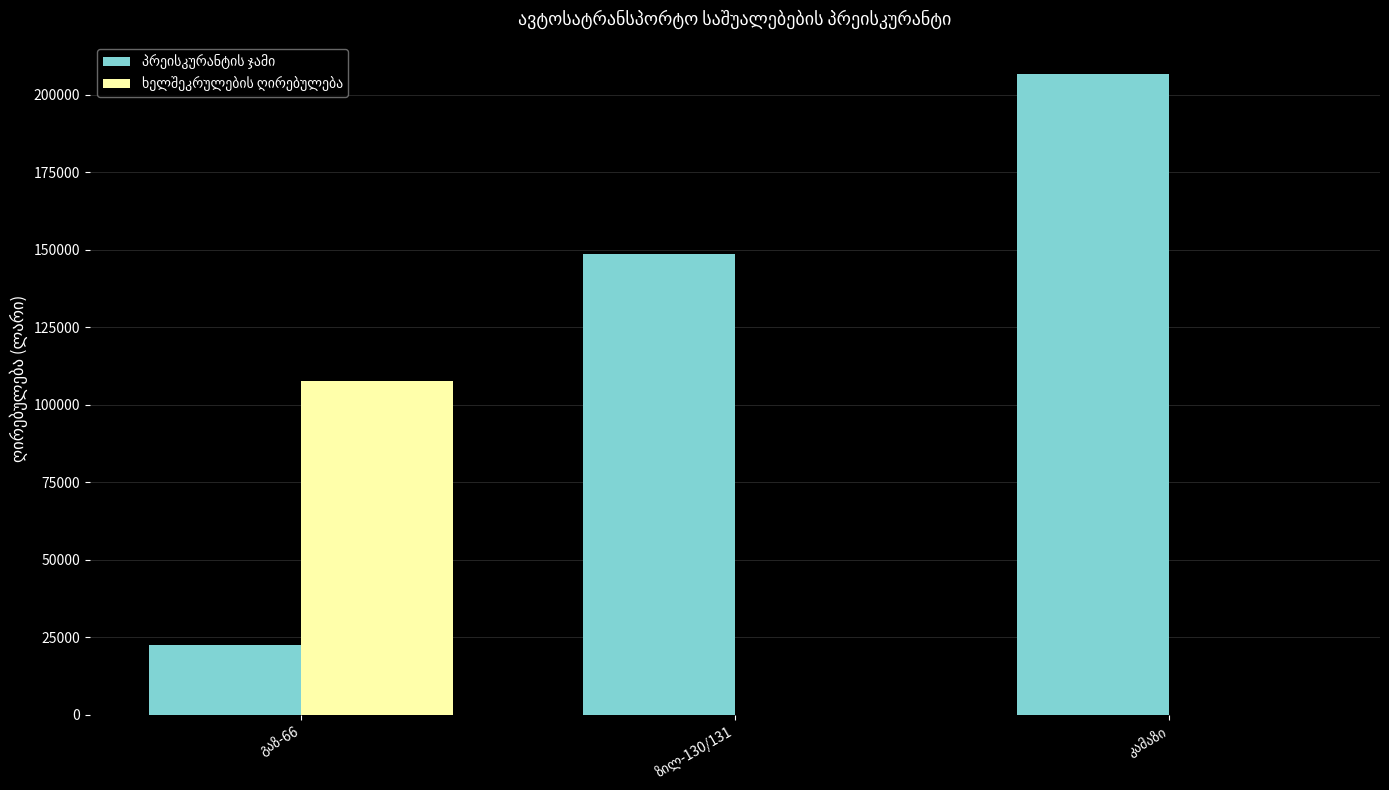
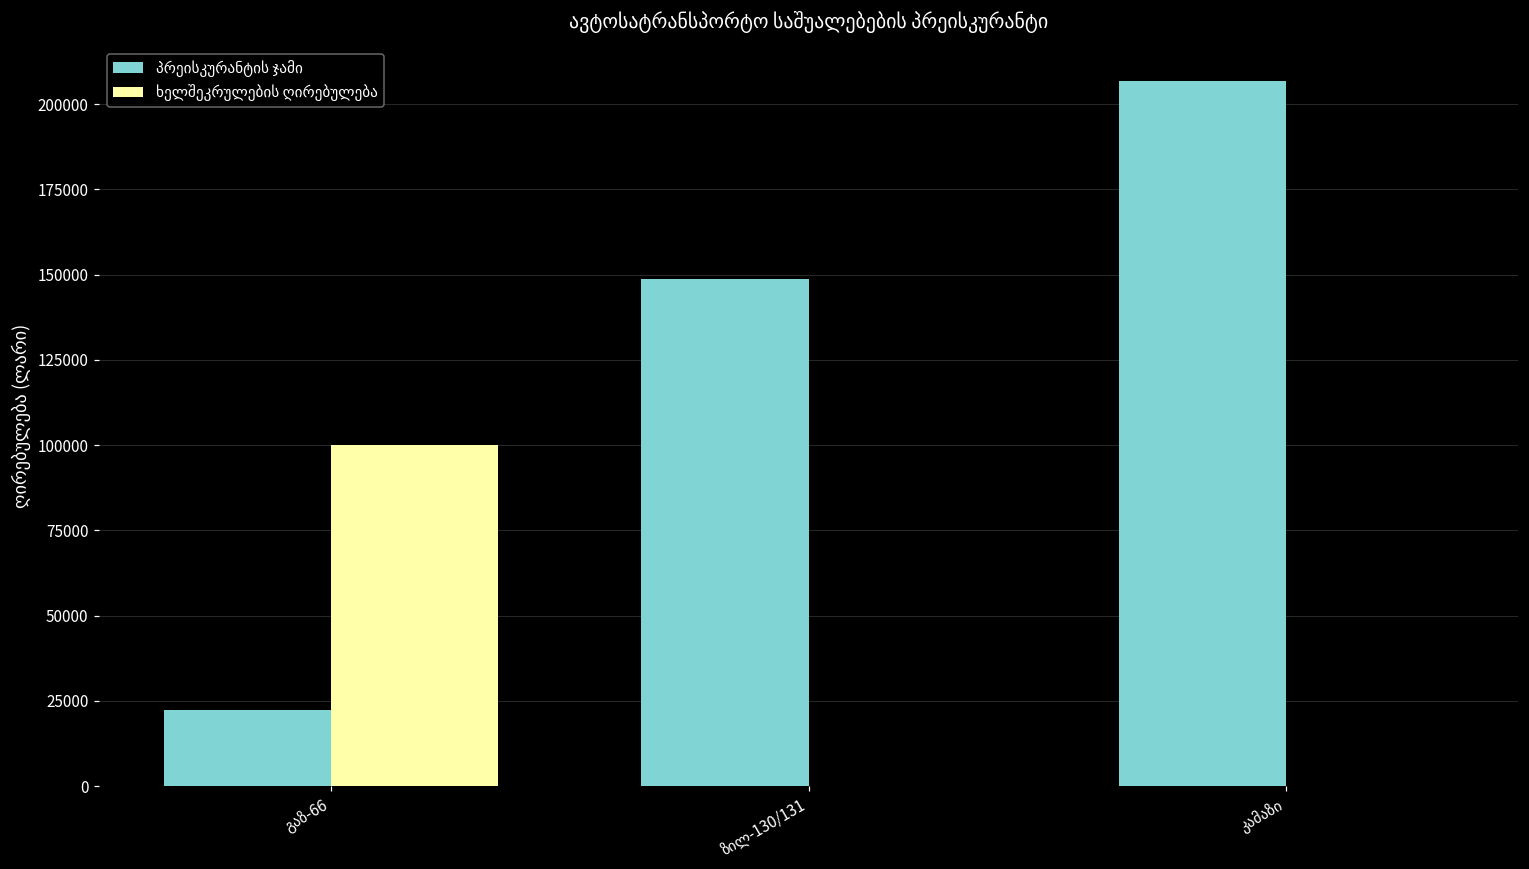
  {
    "პრეისკურანტის ჯამი": {
      "გაზ-66": 22000,
      "ზილ-130/131": 149000,
      "კამაზი": 207000
    },
    "ხელშეკრულების ღირებულება": {
-     "გაზ-66": 108000,
+     "გაზ-66": 100000,
      "ზილ-130/131": 0,
      "კამაზი": 0
    }
  }
